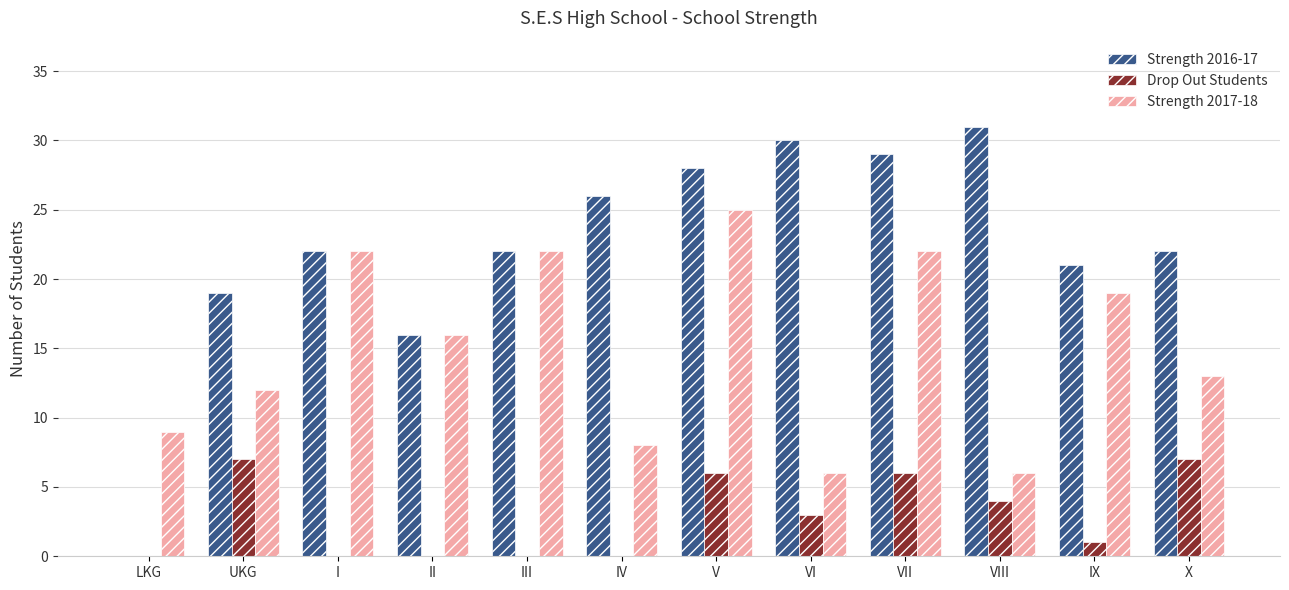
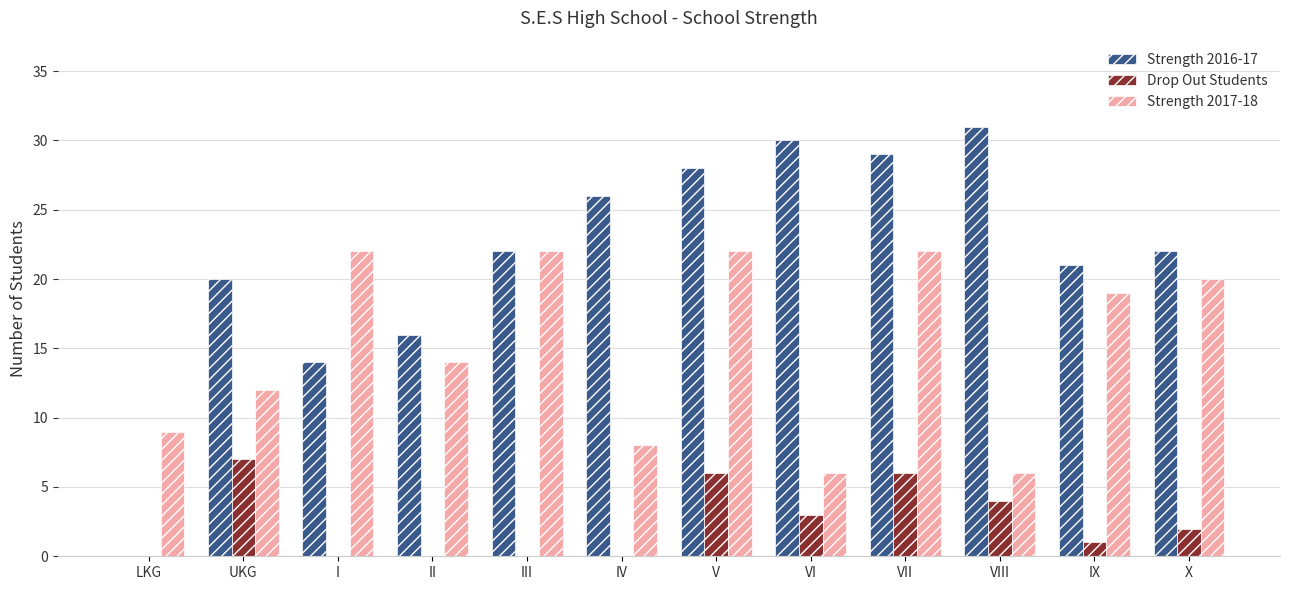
  {
    "Strength 2016-17": {
      "LKG": 0,
-     "UKG": 19,
-     "I": 22,
+     "UKG": 20,
+     "I": 14,
      "II": 16,
      "III": 22,
      "IV": 26,
      "V": 28,
      "VI": 30,
      "VII": 29,
      "VIII": 31,
      "IX": 21,
      "X": 22
    },
    "Drop Out Students": {
      "LKG": 0,
      "UKG": 7,
      "I": 0,
      "II": 0,
      "III": 0,
      "IV": 0,
      "V": 6,
      "VI": 3,
      "VII": 6,
      "VIII": 4,
      "IX": 1,
-     "X": 7
+     "X": 2
    },
    "Strength 2017-18": {
      "LKG": 9,
      "UKG": 12,
      "I": 22,
-     "II": 16,
+     "II": 14,
      "III": 22,
      "IV": 8,
-     "V": 25,
+     "V": 22,
      "VI": 6,
      "VII": 22,
      "VIII": 6,
      "IX": 19,
-     "X": 13
+     "X": 20
    }
  }
